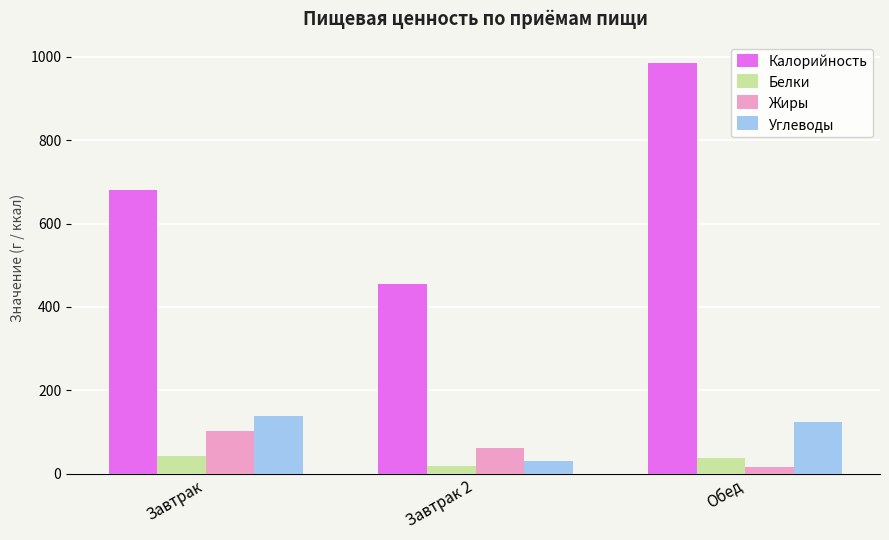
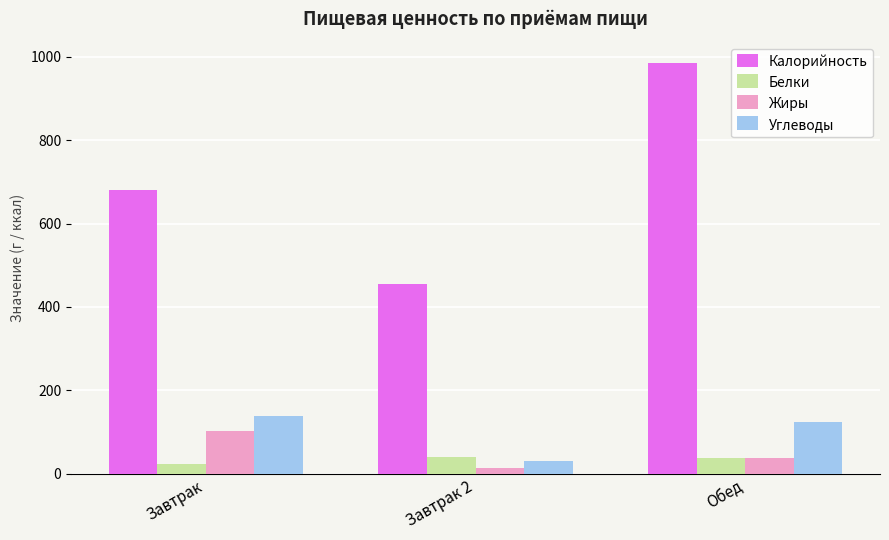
  {
    "Калорийность": {
      "Завтрак": 680,
      "Завтрак 2": 460,
      "Обед": 990
    },
    "Белки": {
-     "Завтрак": 40,
-     "Завтрак 2": 20,
+     "Завтрак": 20,
+     "Завтрак 2": 40,
      "Обед": 40
    },
    "Жиры": {
      "Завтрак": 100,
-     "Завтрак 2": 60,
-     "Обед": 20
+     "Завтрак 2": 20,
+     "Обед": 40
    },
    "Углеводы": {
      "Завтрак": 140,
      "Завтрак 2": 30,
      "Обед": 120
    }
  }
